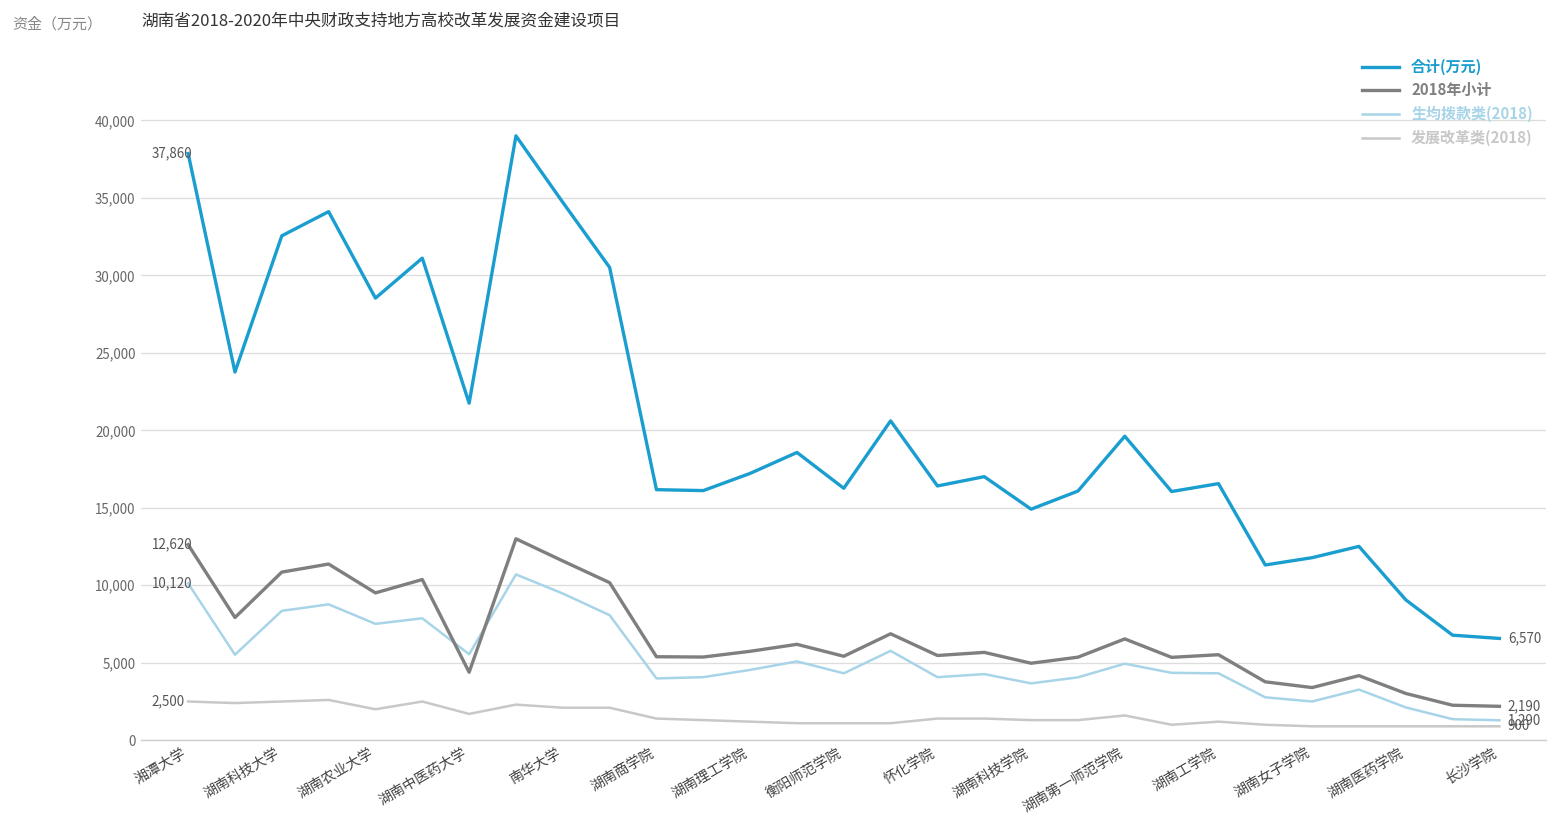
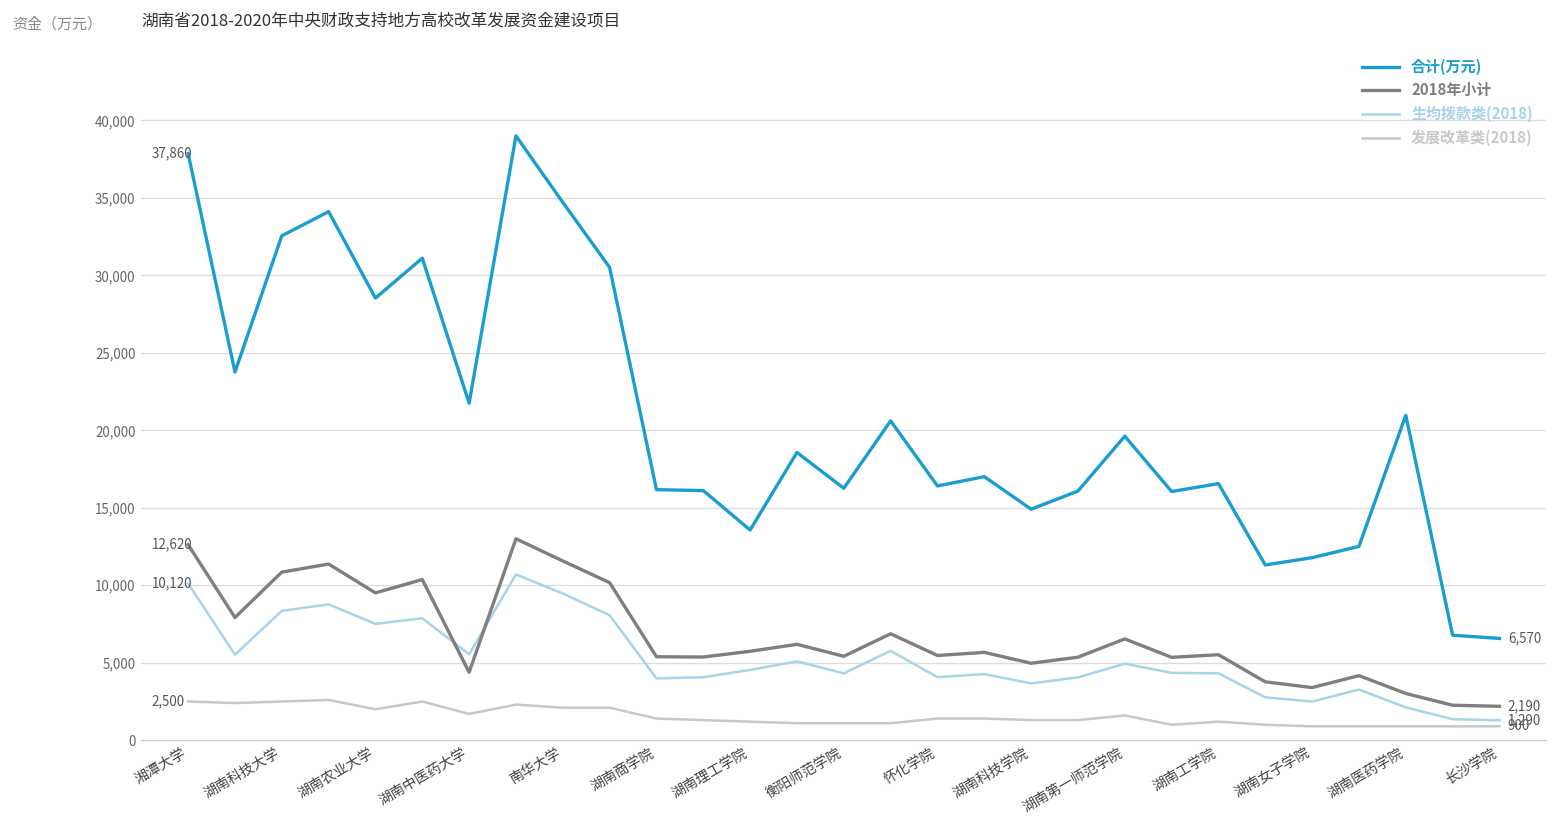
  {
    "合计(万元)": {
      "湖南科技大学": "32,600",
      "湖南农业大学": "28,500",
      "湖南中医药大学": "21,800",
      "南华大学": "34,700",
      "湖南商学院": "16,200",
-     "湖南理工学院": "17,200",
+     "湖南理工学院": "13,600",
      "衡阳师范学院": "16,300",
      "怀化学院": "16,400",
      "湖南科技学院": "14,900",
      "湖南第一师范学院": "19,600",
      "湖南工学院": "16,600",
      "湖南女子学院": "11,800",
-     "湖南医药学院": "9,100"
+     "湖南医药学院": "21,000"
    },
    "2018年小计": {
      "湘潭大学": "12,620",
      "长沙学院": "2,190"
    }
  }
